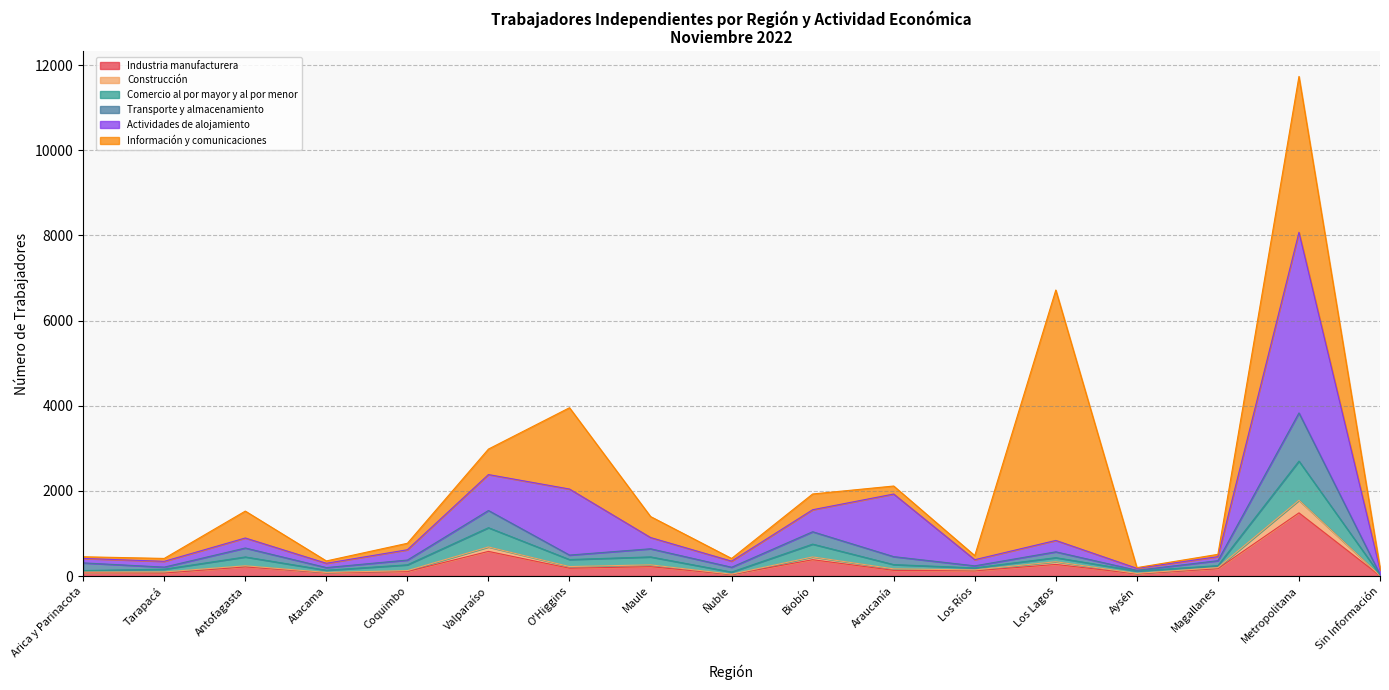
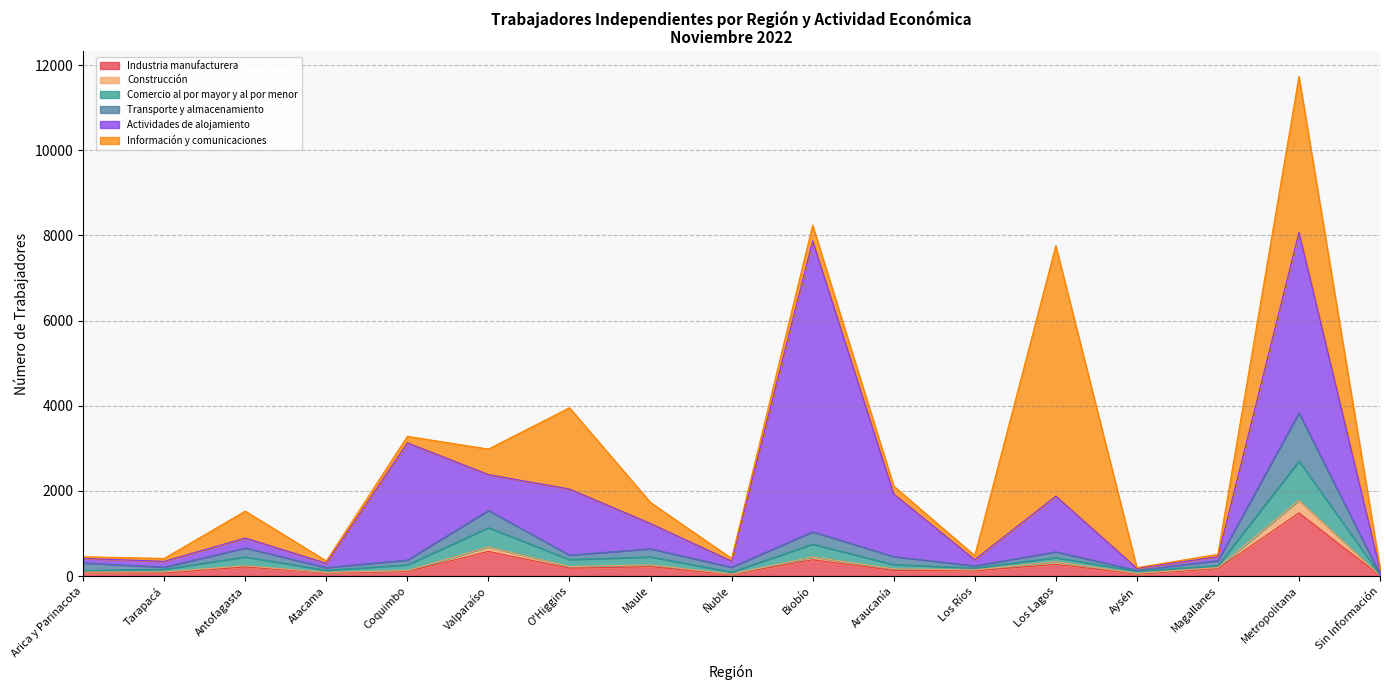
  {
    "Industria manufacturera": {
      "Valparaíso": 600,
      "Biobío": 400,
      "Los Lagos": 300,
      "Metropolitana": 1500
    },
    "Construcción": {
      "Valparaíso": 100,
      "Biobío": 100,
      "Los Lagos": 100,
      "Metropolitana": 300
    },
    "Actividades de alojamiento": {
      "Tarapacá": 100,
      "Antofagasta": 200,
-     "Coquimbo": 200,
+     "Coquimbo": 2800,
      "Valparaíso": 800,
      "O'Higgins": 1600,
-     "Maule": 300,
+     "Maule": 600,
      "Ñuble": 100,
-     "Biobío": 500,
+     "Biobío": 6800,
      "Araucanía": 1500,
      "Los Ríos": 100,
-     "Los Lagos": 300,
+     "Los Lagos": 1300,
      "Metropolitana": 4200
    },
    "Información y comunicaciones": {
      "Tarapacá": 100,
      "Antofagasta": 600,
      "Coquimbo": 200,
      "Valparaíso": 600,
      "O'Higgins": 1900,
      "Maule": 500,
      "Ñuble": 100,
      "Biobío": 400,
      "Araucanía": 200,
      "Los Ríos": 100,
      "Los Lagos": 5900,
      "Metropolitana": 3700
    }
  }
